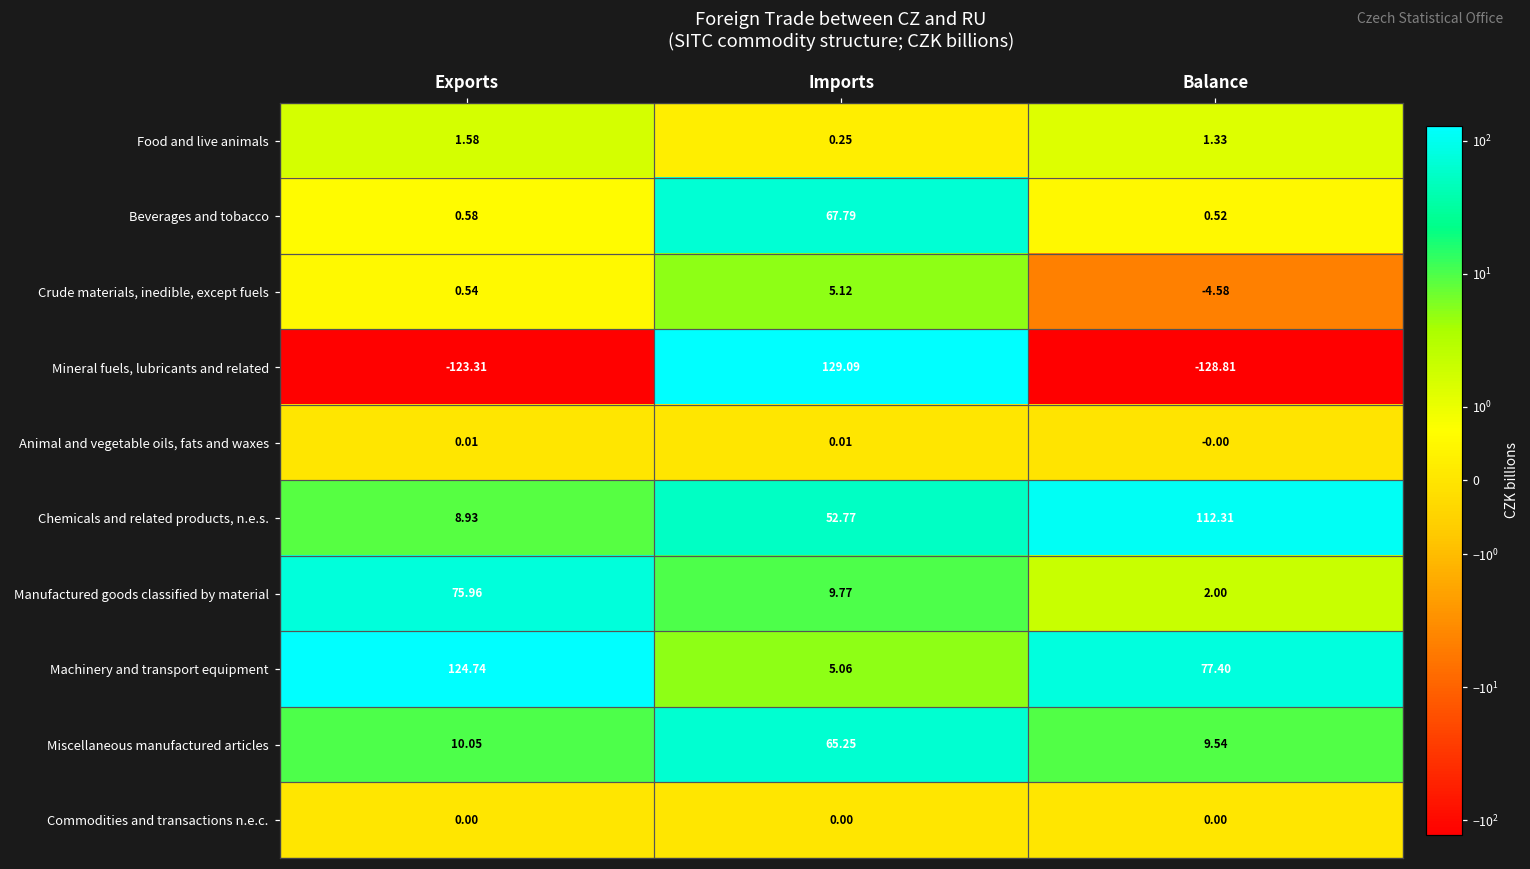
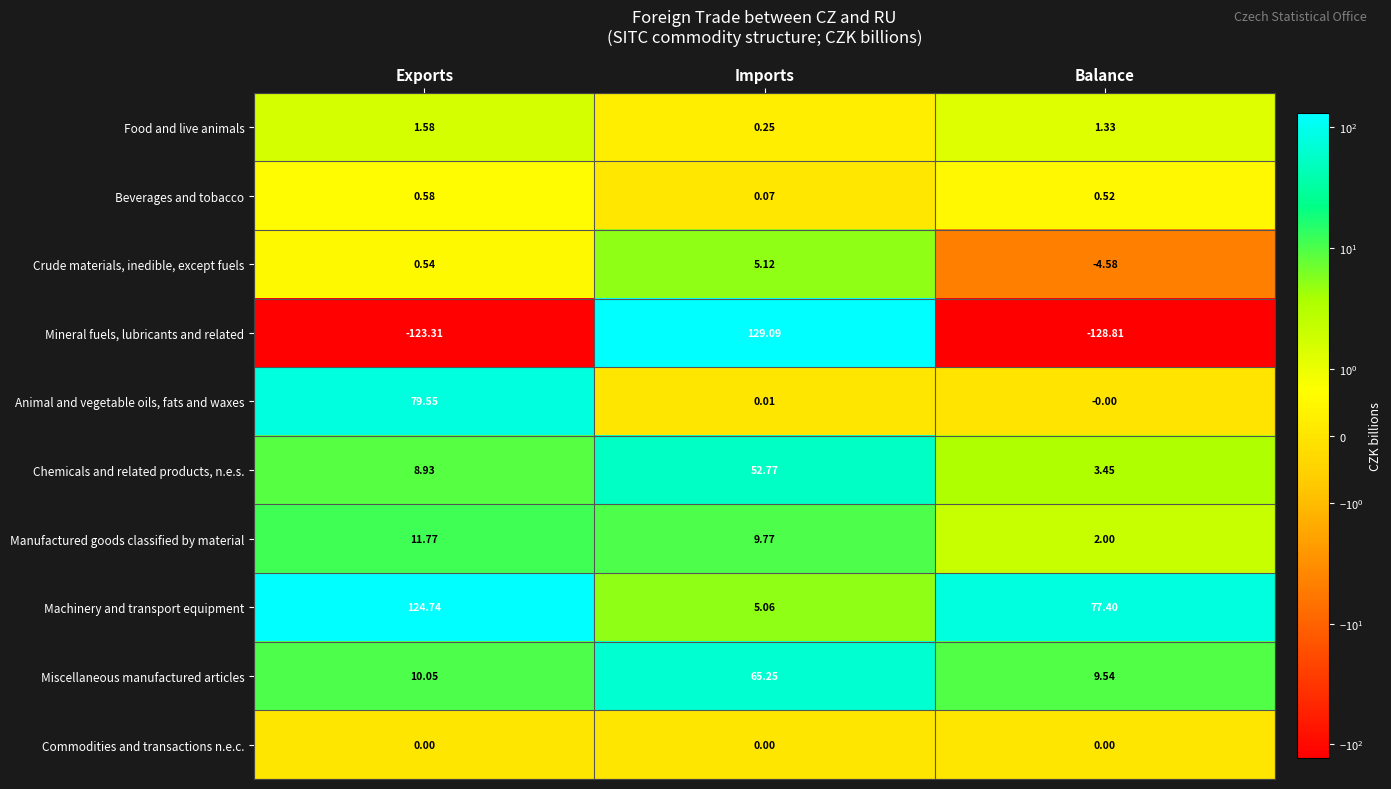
  {
    "Food and live animals": {
      "Exports": 1.58,
      "Imports": 0.25,
      "Balance": 1.33
    },
    "Beverages and tobacco": {
      "Exports": 0.58,
-     "Imports": 67.79,
+     "Imports": 0.07,
      "Balance": 0.52
    },
    "Crude materials, inedible, except fuels": {
      "Exports": 0.54,
      "Imports": 5.12,
      "Balance": -4.58
    },
    "Mineral fuels, lubricants and related": {
      "Exports": -123.31,
      "Imports": 129.09,
      "Balance": -128.81
    },
    "Animal and vegetable oils, fats and waxes": {
-     "Exports": 0.01,
+     "Exports": 79.55,
      "Imports": 0.01,
      "Balance": -0.00
    },
    "Chemicals and related products, n.e.s.": {
      "Exports": 8.93,
      "Imports": 52.77,
-     "Balance": 112.31
+     "Balance": 3.45
    },
    "Manufactured goods classified by material": {
-     "Exports": 75.96,
+     "Exports": 11.77,
      "Imports": 9.77,
      "Balance": 2.00
    },
    "Machinery and transport equipment": {
      "Exports": 124.74,
      "Imports": 5.06,
      "Balance": 77.40
    },
    "Miscellaneous manufactured articles": {
      "Exports": 10.05,
      "Imports": 65.25,
      "Balance": 9.54
    },
    "Commodities and transactions n.e.c.": {
      "Exports": 0.00,
      "Imports": 0.00,
      "Balance": 0.00
    }
  }
